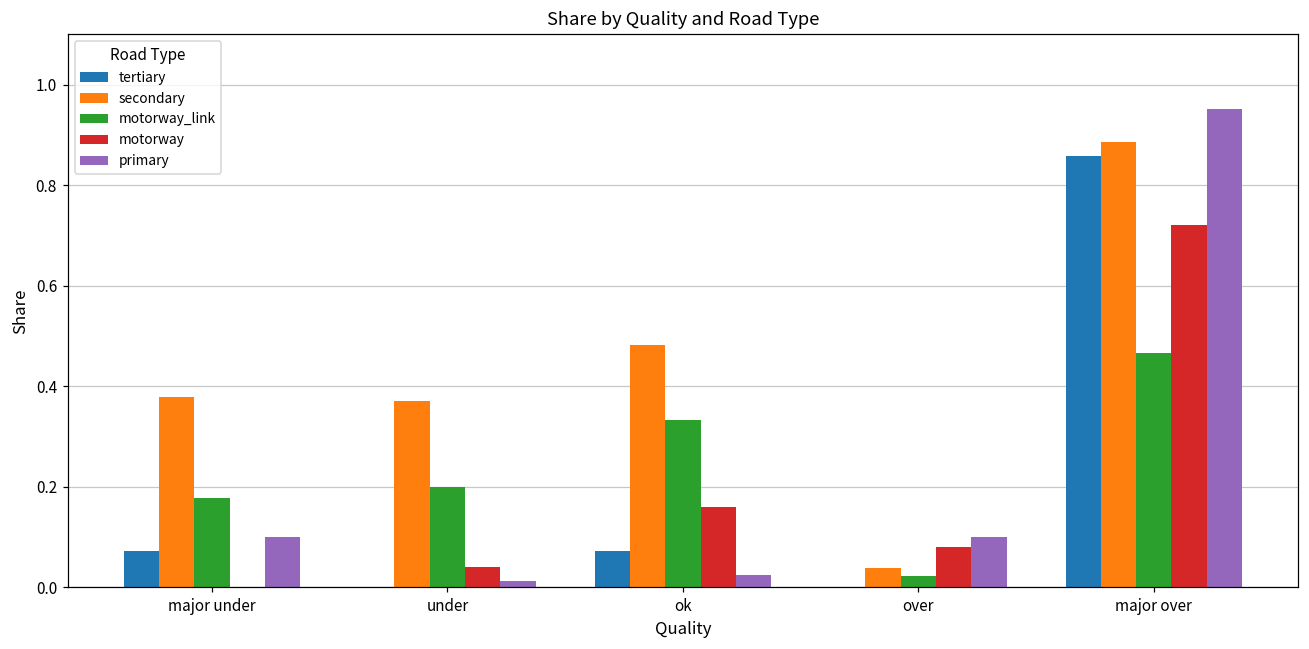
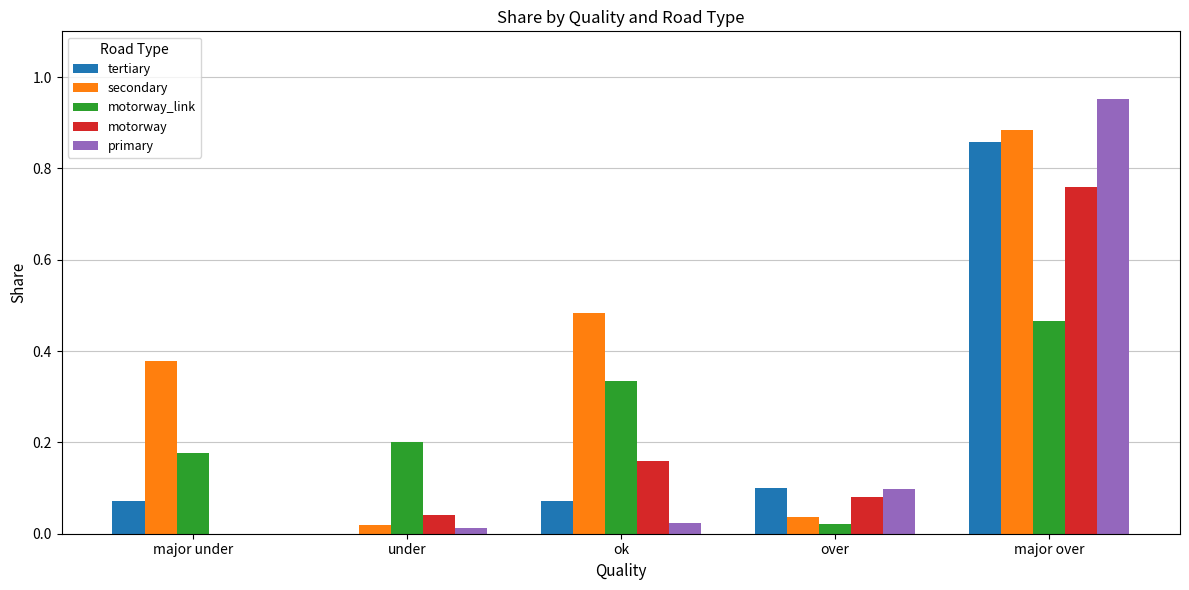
  {
    "tertiary": {
      "major under": 0.07,
      "under": 0.0,
      "ok": 0.07,
-     "over": 0.0,
+     "over": 0.1,
      "major over": 0.86
    },
    "secondary": {
      "major under": 0.38,
-     "under": 0.37,
+     "under": 0.02,
      "ok": 0.48,
      "over": 0.04,
      "major over": 0.88
    },
    "motorway_link": {
      "major under": 0.18,
      "under": 0.20,
      "ok": 0.33,
      "over": 0.02,
      "major over": 0.47
    },
    "motorway": {
      "major under": 0.00,
      "under": 0.04,
      "ok": 0.16,
      "over": 0.08,
-     "major over": 0.72
+     "major over": 0.76
    },
    "primary": {
-     "major under": 0.1,
+     "major under": 0.0,
      "under": 0.01,
      "ok": 0.02,
      "over": 0.1,
      "major over": 0.95
    }
  }
